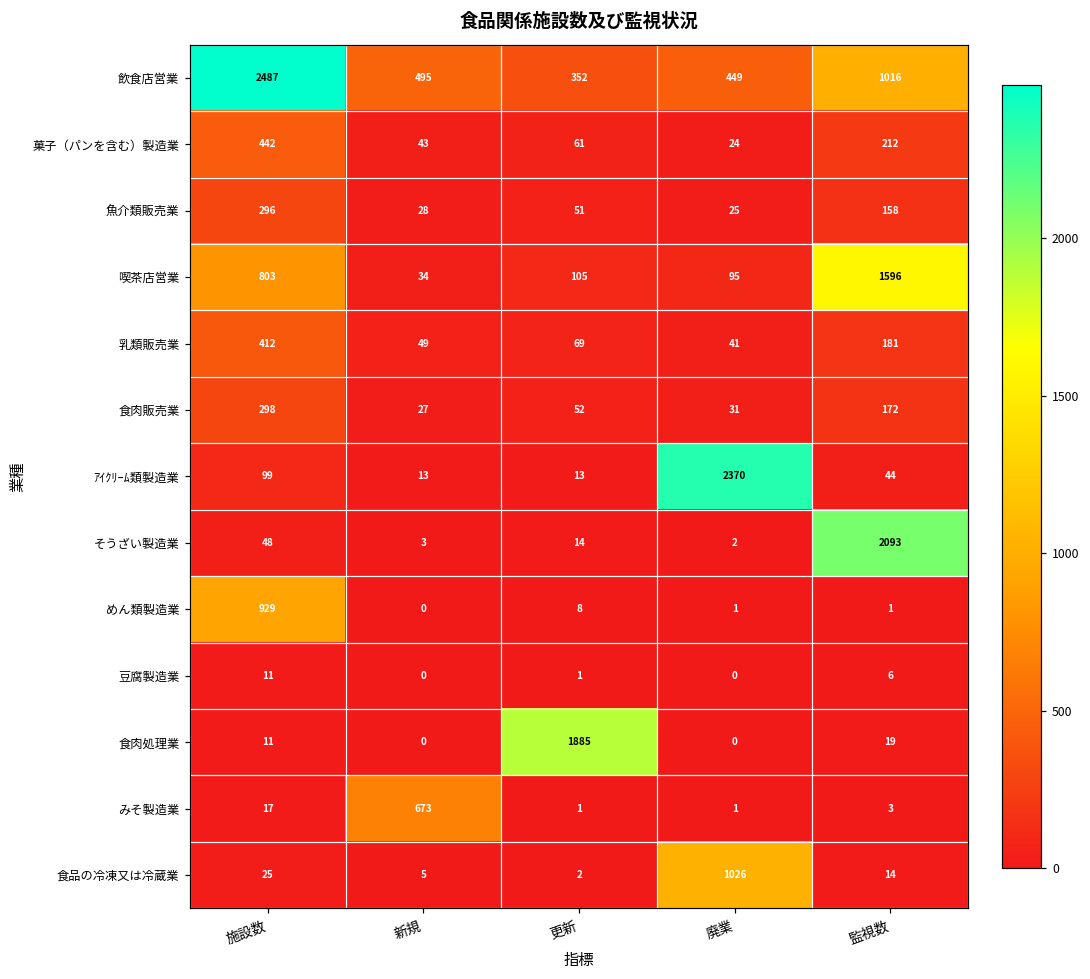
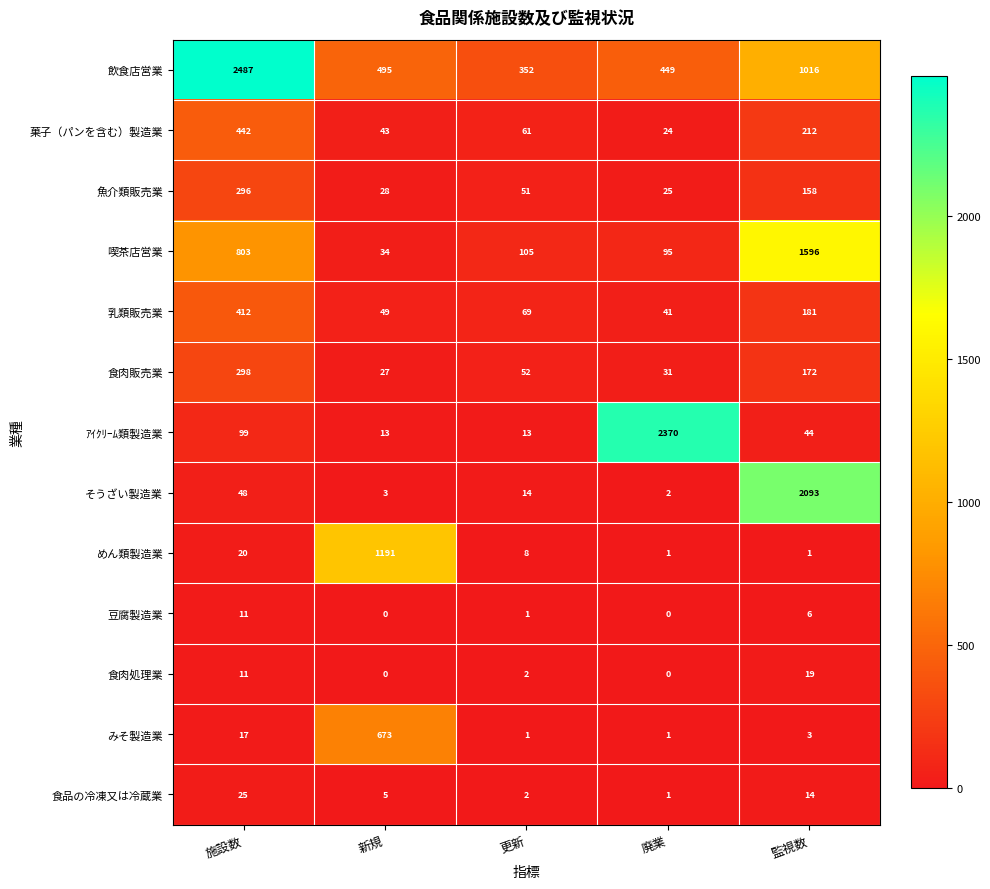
  {
    "飲食店営業": {
      "施設数": 2487,
      "新規": 495,
      "更新": 352,
      "廃業": 449,
      "監視数": 1016
    },
    "菓子（パンを含む）製造業": {
      "施設数": 442,
      "新規": 43,
      "更新": 61,
      "廃業": 24,
      "監視数": 212
    },
    "魚介類販売業": {
      "施設数": 296,
      "新規": 28,
      "更新": 51,
      "廃業": 25,
      "監視数": 158
    },
    "喫茶店営業": {
      "施設数": 803,
      "新規": 34,
      "更新": 105,
      "廃業": 95,
      "監視数": 1596
    },
    "乳類販売業": {
      "施設数": 412,
      "新規": 49,
      "更新": 69,
      "廃業": 41,
      "監視数": 181
    },
    "食肉販売業": {
      "施設数": 298,
      "新規": 27,
      "更新": 52,
      "廃業": 31,
      "監視数": 172
    },
    "ｱｲｸﾘｰﾑ類製造業": {
      "施設数": 99,
      "新規": 13,
      "更新": 13,
      "廃業": 2370,
      "監視数": 44
    },
    "そうざい製造業": {
      "施設数": 48,
      "新規": 3,
      "更新": 14,
      "廃業": 2,
      "監視数": 2093
    },
    "めん類製造業": {
-     "施設数": 929,
-     "新規": 0,
+     "施設数": 20,
+     "新規": 1191,
      "更新": 8,
      "廃業": 1,
      "監視数": 1
    },
    "豆腐製造業": {
      "施設数": 11,
      "新規": 0,
      "更新": 1,
      "廃業": 0,
      "監視数": 6
    },
    "食肉処理業": {
      "施設数": 11,
      "新規": 0,
-     "更新": 1885,
+     "更新": 2,
      "廃業": 0,
      "監視数": 19
    },
    "みそ製造業": {
      "施設数": 17,
      "新規": 673,
      "更新": 1,
      "廃業": 1,
      "監視数": 3
    },
    "食品の冷凍又は冷蔵業": {
      "施設数": 25,
      "新規": 5,
      "更新": 2,
-     "廃業": 1026,
+     "廃業": 1,
      "監視数": 14
    }
  }
